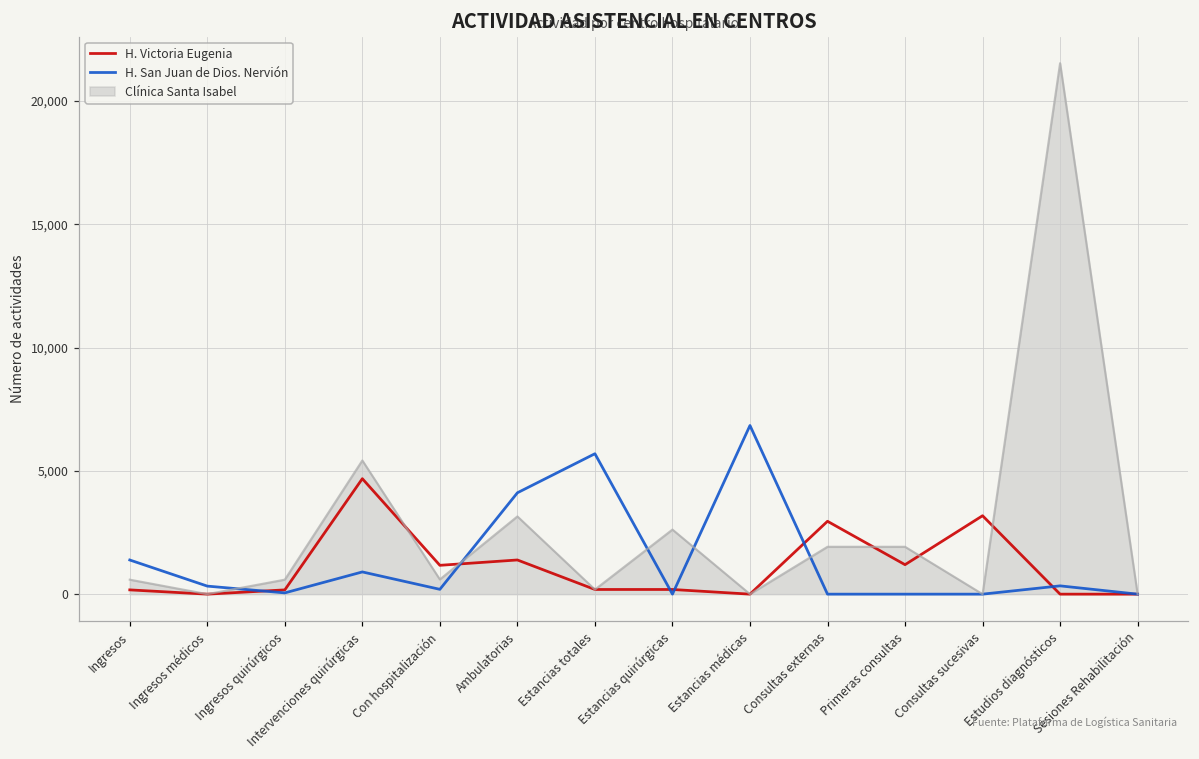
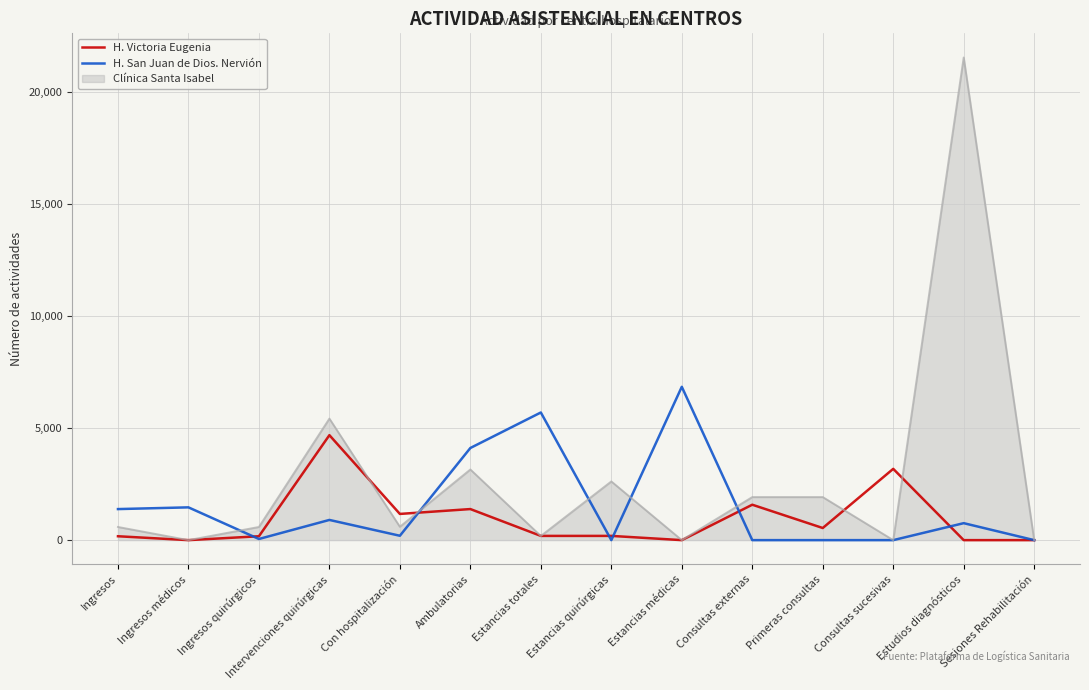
  {
    "H. Victoria Eugenia": {
      "Ingresos": "200",
      "Ingresos quirúrgicos": "200",
      "Intervenciones quirúrgicas": "4,700",
      "Con hospitalización": "1,200",
      "Ambulatorias": "1,400",
      "Estancias quirúrgicas": "200",
-     "Consultas externas": "3,000",
-     "Primeras consultas": "1,200",
+     "Consultas externas": "1,600",
+     "Primeras consultas": "500",
      "Consultas sucesivas": "3,200",
      "Estudios diagnósticos": "0"
    },
    "H. San Juan de Dios. Nervión": {
      "Ingresos": "1,400",
-     "Ingresos médicos": "300",
+     "Ingresos médicos": "1,500",
      "Ingresos quirúrgicos": "100",
      "Intervenciones quirúrgicas": "900",
      "Con hospitalización": "200",
      "Ambulatorias": "4,100",
      "Estancias totales": "5,700",
      "Estancias quirúrgicas": "0",
      "Estancias médicas": "6,800",
      "Consultas externas": "0",
      "Primeras consultas": "0",
-     "Estudios diagnósticos": "300"
+     "Estudios diagnósticos": "800"
    },
    "Clínica Santa Isabel": {
      "Ingresos": "600",
      "Ingresos quirúrgicos": "600",
      "Intervenciones quirúrgicas": "5,400",
      "Con hospitalización": "600",
      "Ambulatorias": "3,200",
      "Estancias quirúrgicas": "2,600",
      "Consultas externas": "1,900",
      "Primeras consultas": "1,900",
      "Estudios diagnósticos": "21,500"
    }
  }
